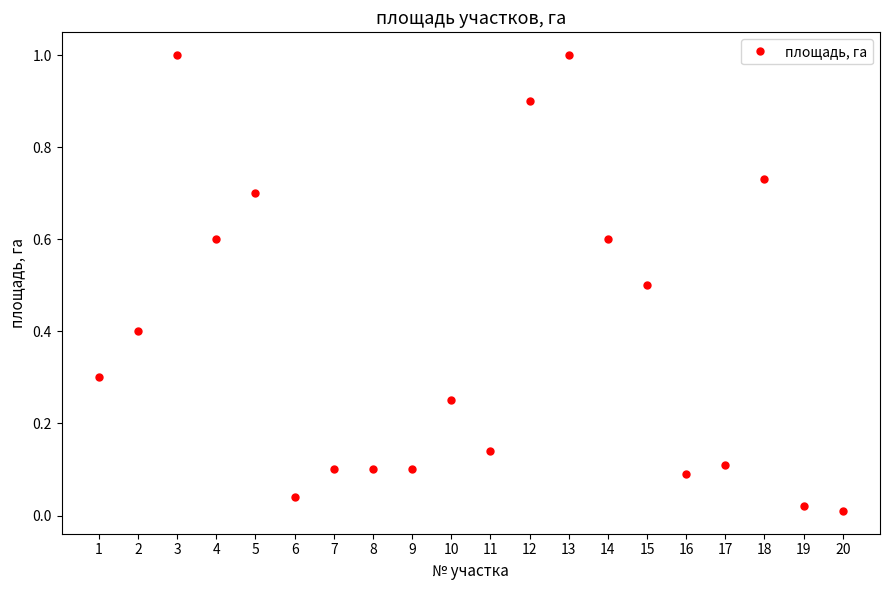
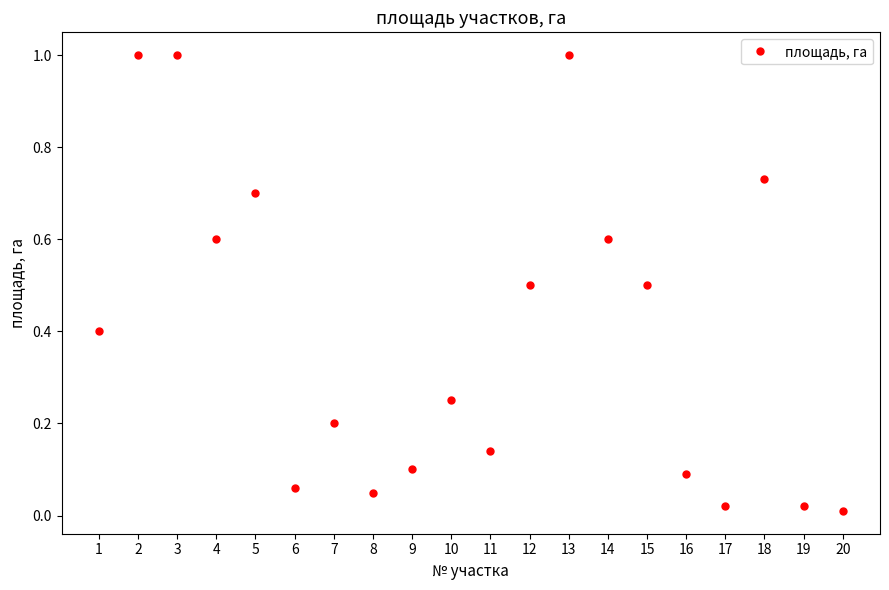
  {
-   "1": 0.3,
-   "2": 0.4,
+   "1": 0.4,
+   "2": 1.0,
    "3": 1.00,
    "4": 0.60,
    "5": 0.70,
-   "6": 0.04,
-   "7": 0.1,
-   "8": 0.10,
+   "6": 0.06,
+   "7": 0.2,
+   "8": 0.05,
    "9": 0.10,
    "10": 0.25,
    "11": 0.14,
-   "12": 0.9,
+   "12": 0.5,
    "13": 1.00,
    "14": 0.60,
    "15": 0.50,
    "16": 0.09,
-   "17": 0.11,
+   "17": 0.02,
    "18": 0.73,
    "19": 0.02,
    "20": 0.01
  }
